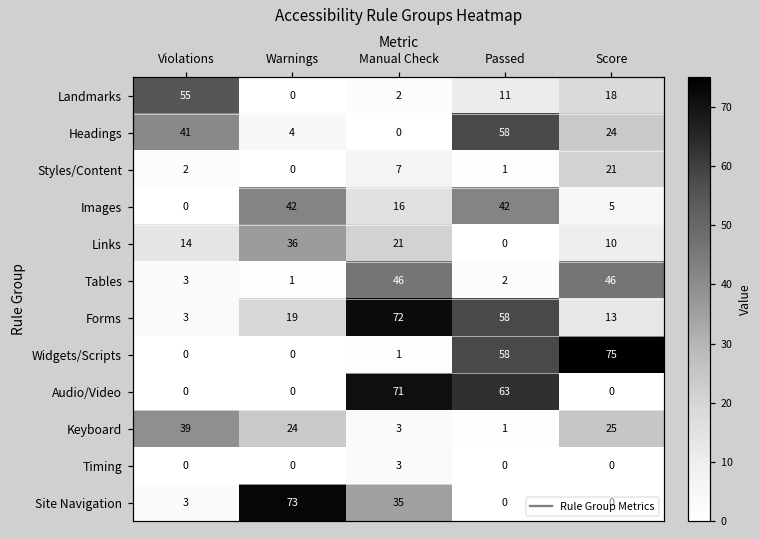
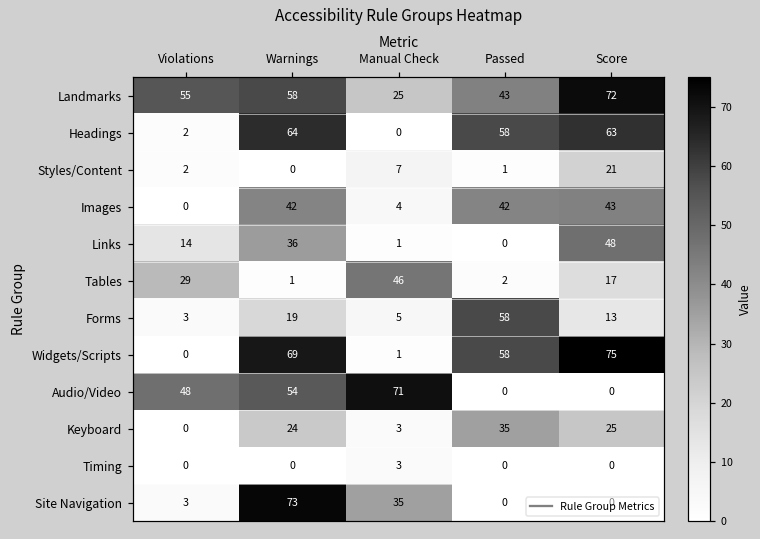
  {
    "Landmarks": {
      "Violations": 55,
-     "Warnings": 0,
-     "Manual Check": 2,
-     "Passed": 11,
-     "Score": 18
+     "Warnings": 58,
+     "Manual Check": 25,
+     "Passed": 43,
+     "Score": 72
    },
    "Headings": {
-     "Violations": 41,
-     "Warnings": 4,
+     "Violations": 2,
+     "Warnings": 64,
      "Manual Check": 0,
      "Passed": 58,
-     "Score": 24
+     "Score": 63
    },
    "Styles/Content": {
      "Violations": 2,
      "Warnings": 0,
      "Manual Check": 7,
      "Passed": 1,
      "Score": 21
    },
    "Images": {
      "Violations": 0,
      "Warnings": 42,
-     "Manual Check": 16,
+     "Manual Check": 4,
      "Passed": 42,
-     "Score": 5
+     "Score": 43
    },
    "Links": {
      "Violations": 14,
      "Warnings": 36,
-     "Manual Check": 21,
+     "Manual Check": 1,
      "Passed": 0,
-     "Score": 10
+     "Score": 48
    },
    "Tables": {
-     "Violations": 3,
+     "Violations": 29,
      "Warnings": 1,
      "Manual Check": 46,
      "Passed": 2,
-     "Score": 46
+     "Score": 17
    },
    "Forms": {
      "Violations": 3,
      "Warnings": 19,
-     "Manual Check": 72,
+     "Manual Check": 5,
      "Passed": 58,
      "Score": 13
    },
    "Widgets/Scripts": {
      "Violations": 0,
-     "Warnings": 0,
+     "Warnings": 69,
      "Manual Check": 1,
      "Passed": 58,
      "Score": 75
    },
    "Audio/Video": {
-     "Violations": 0,
-     "Warnings": 0,
+     "Violations": 48,
+     "Warnings": 54,
      "Manual Check": 71,
-     "Passed": 63,
+     "Passed": 0,
      "Score": 0
    },
    "Keyboard": {
-     "Violations": 39,
+     "Violations": 0,
      "Warnings": 24,
      "Manual Check": 3,
-     "Passed": 1,
+     "Passed": 35,
      "Score": 25
    },
    "Timing": {
      "Violations": 0,
      "Warnings": 0,
      "Manual Check": 3,
      "Passed": 0,
      "Score": 0
    },
    "Site Navigation": {
      "Violations": 3,
      "Warnings": 73,
      "Manual Check": 35,
      "Passed": 0
    }
  }
